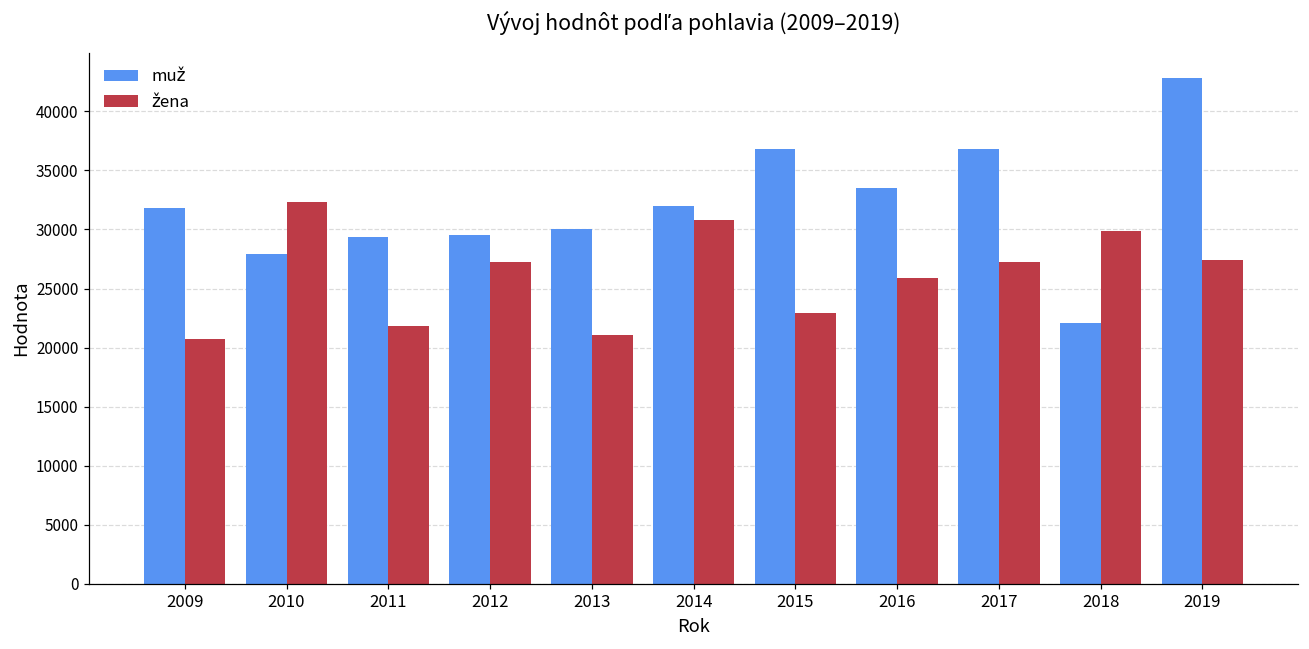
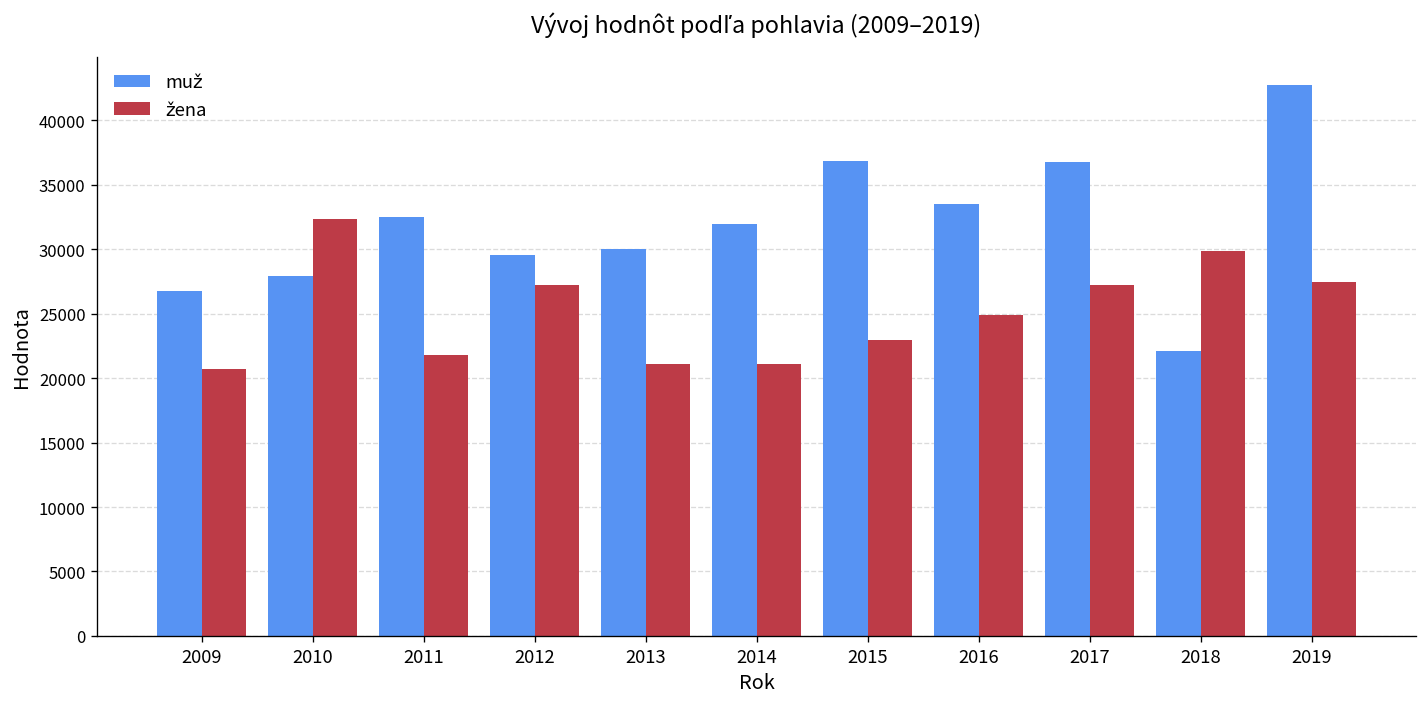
  {
    "muž": {
-     "2009": 31800,
+     "2009": 26800,
      "2010": 27900,
-     "2011": 29400,
+     "2011": 32500,
      "2012": 29500,
      "2013": 30100,
      "2014": 32000,
      "2015": 36900,
      "2016": 33500,
      "2017": 36800,
      "2018": 22100,
      "2019": 42800
    },
    "žena": {
      "2009": 20700,
      "2010": 32300,
      "2011": 21800,
      "2012": 27200,
      "2013": 21100,
-     "2014": 30800,
+     "2014": 21100,
      "2015": 22900,
-     "2016": 25900,
+     "2016": 24900,
      "2017": 27300,
      "2018": 29900,
      "2019": 27400
    }
  }
